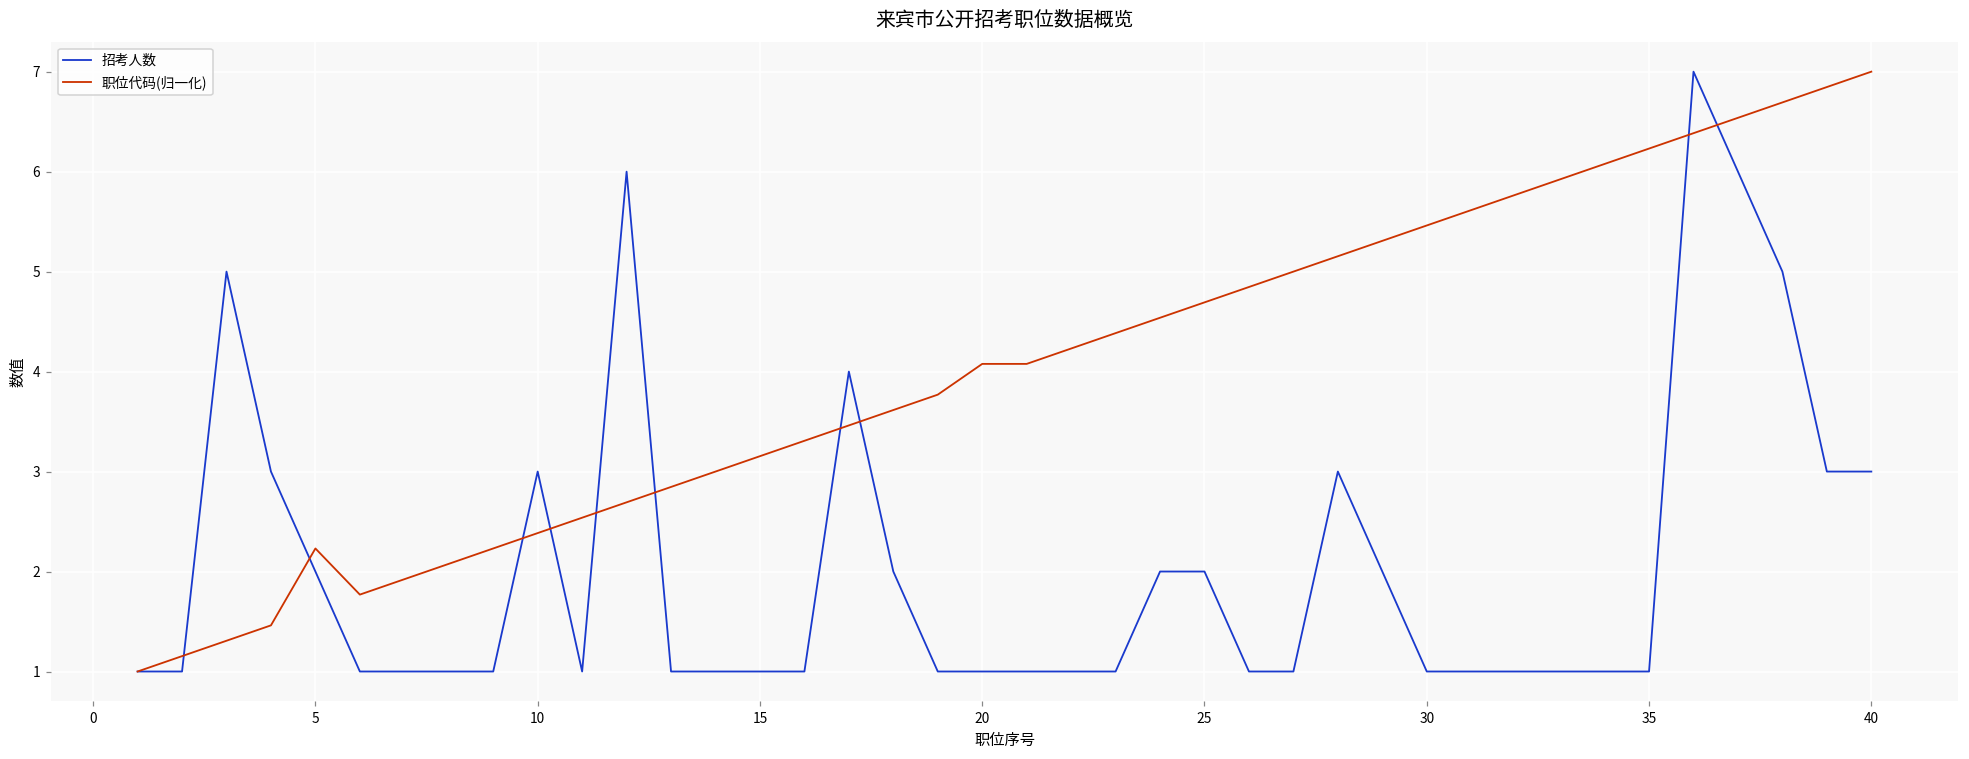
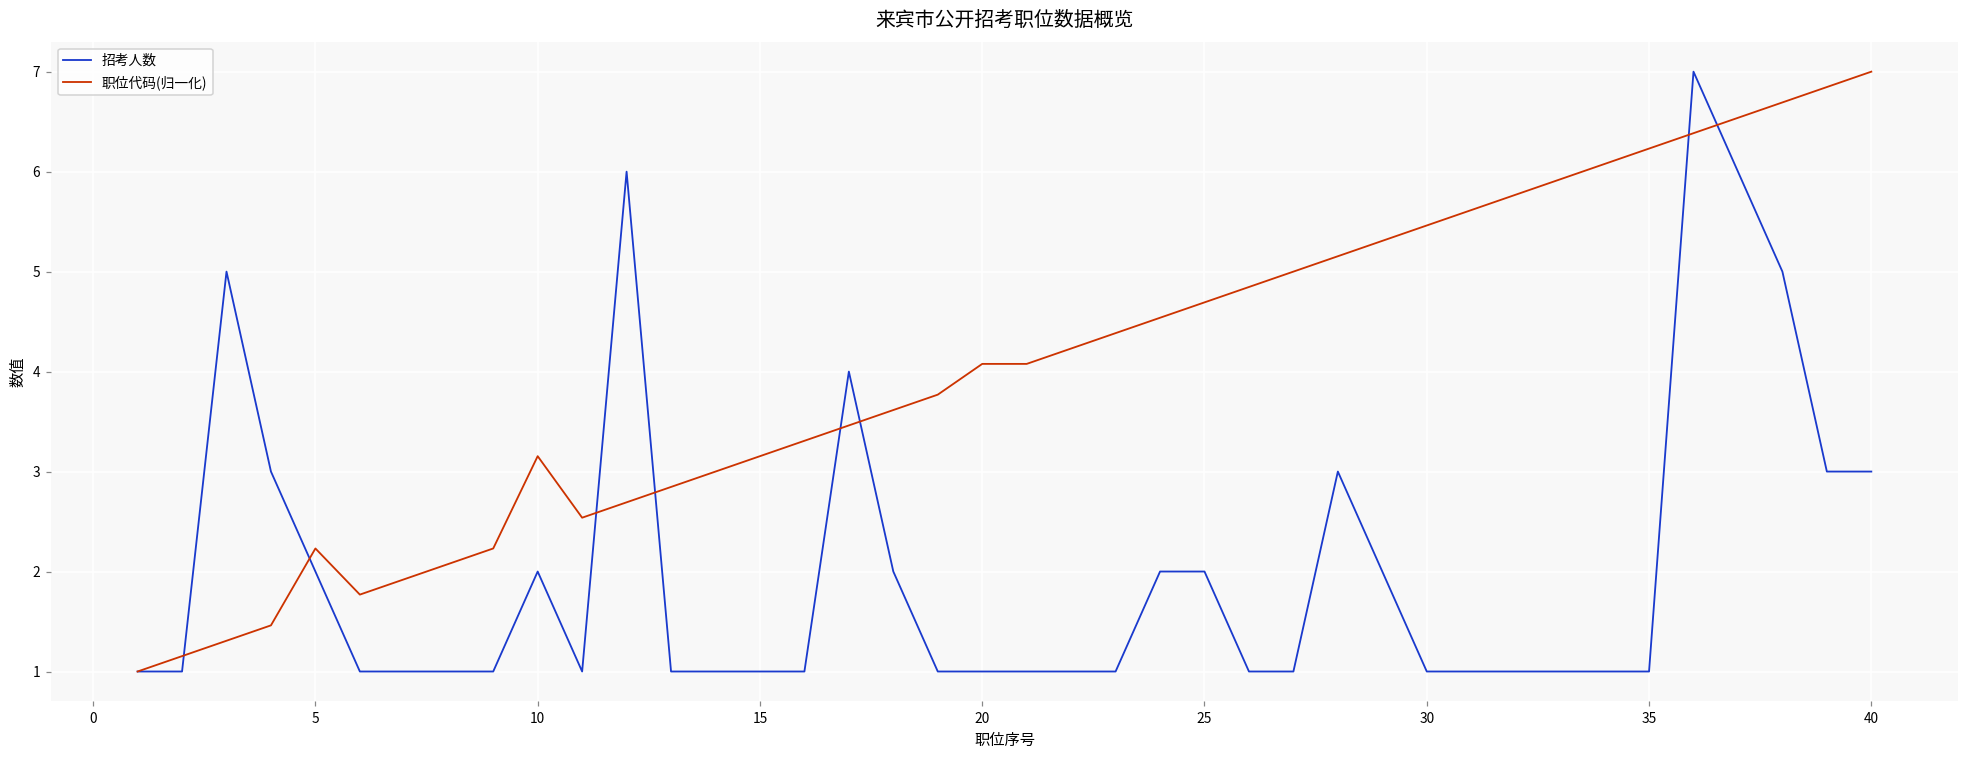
  {
    "招考人数": {
      "5": 2,
-     "10": 3,
+     "10": 2,
      "15": 1,
      "20": 1,
      "25": 2,
      "30": 1,
      "35": 1,
      "40": 3
    },
    "职位代码(归一化)": {
      "5": 2.2,
-     "10": 2.4,
+     "10": 3.2,
      "15": 3.2,
      "20": 4.1,
      "25": 4.7,
      "30": 5.5,
      "35": 6.2,
      "40": 7.0
    }
  }
